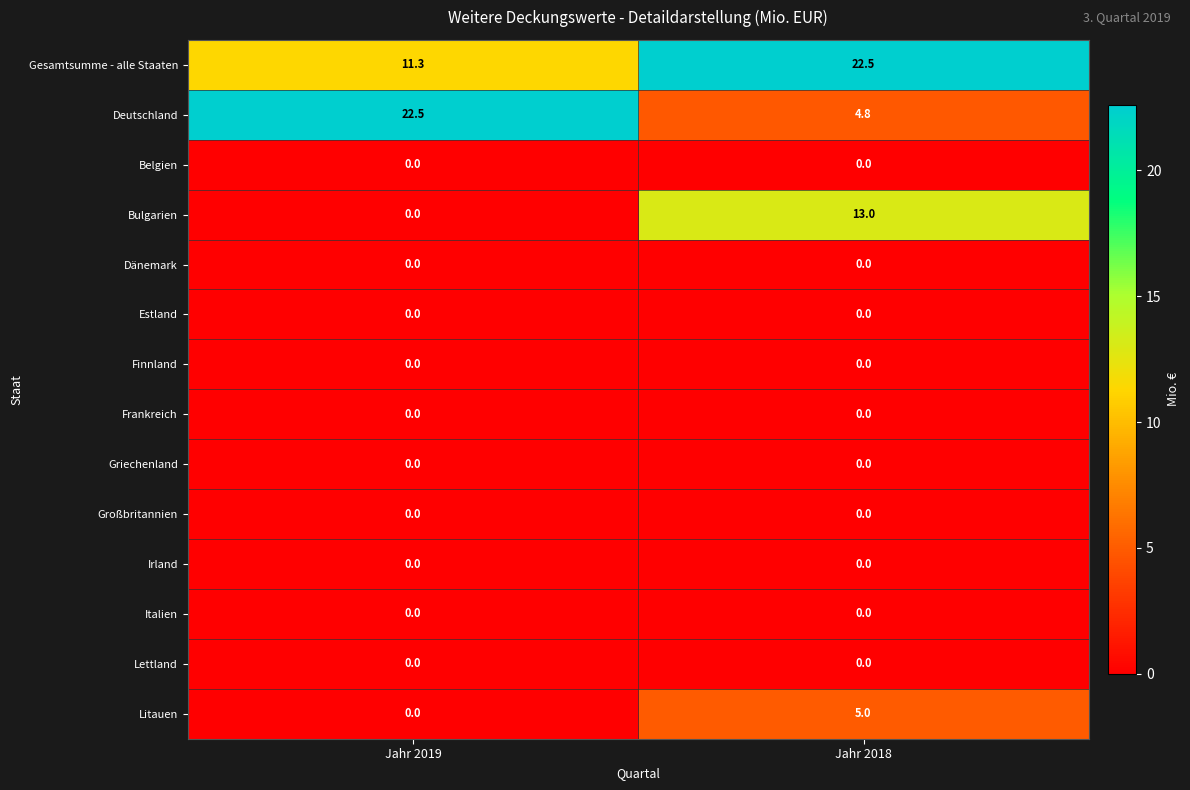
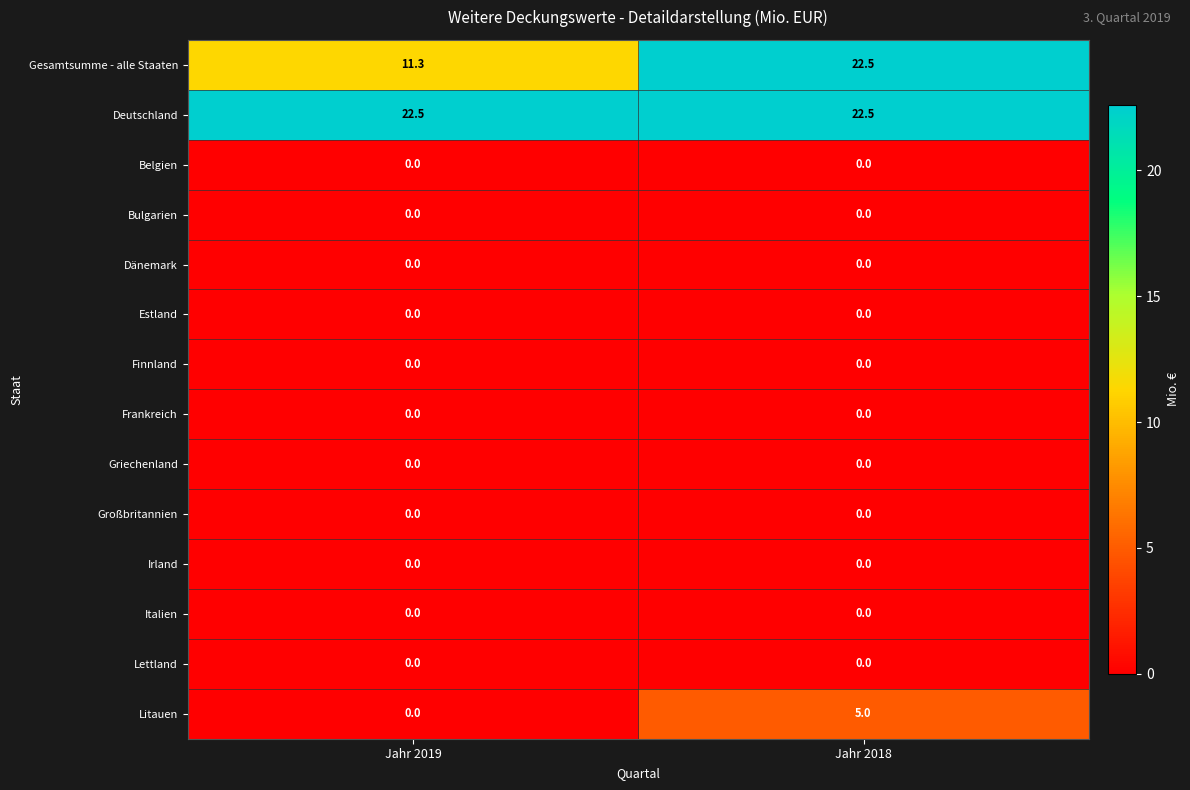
  {
    "Gesamtsumme - alle Staaten": {
      "Jahr 2019": 11.3,
      "Jahr 2018": 22.5
    },
    "Deutschland": {
      "Jahr 2019": 22.5,
-     "Jahr 2018": 4.8
+     "Jahr 2018": 22.5
    },
    "Belgien": {
      "Jahr 2019": 0.0,
      "Jahr 2018": 0.0
    },
    "Bulgarien": {
      "Jahr 2019": 0.0,
-     "Jahr 2018": 13.0
+     "Jahr 2018": 0.0
    },
    "Dänemark": {
      "Jahr 2019": 0.0,
      "Jahr 2018": 0.0
    },
    "Estland": {
      "Jahr 2019": 0.0,
      "Jahr 2018": 0.0
    },
    "Finnland": {
      "Jahr 2019": 0.0,
      "Jahr 2018": 0.0
    },
    "Frankreich": {
      "Jahr 2019": 0.0,
      "Jahr 2018": 0.0
    },
    "Griechenland": {
      "Jahr 2019": 0.0,
      "Jahr 2018": 0.0
    },
    "Großbritannien": {
      "Jahr 2019": 0.0,
      "Jahr 2018": 0.0
    },
    "Irland": {
      "Jahr 2019": 0.0,
      "Jahr 2018": 0.0
    },
    "Italien": {
      "Jahr 2019": 0.0,
      "Jahr 2018": 0.0
    },
    "Lettland": {
      "Jahr 2019": 0.0,
      "Jahr 2018": 0.0
    },
    "Litauen": {
      "Jahr 2019": 0.0,
      "Jahr 2018": 5.0
    }
  }
